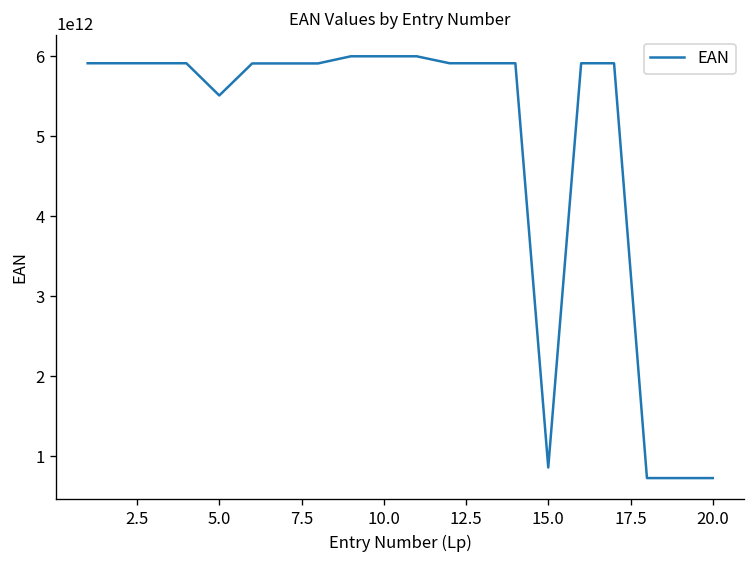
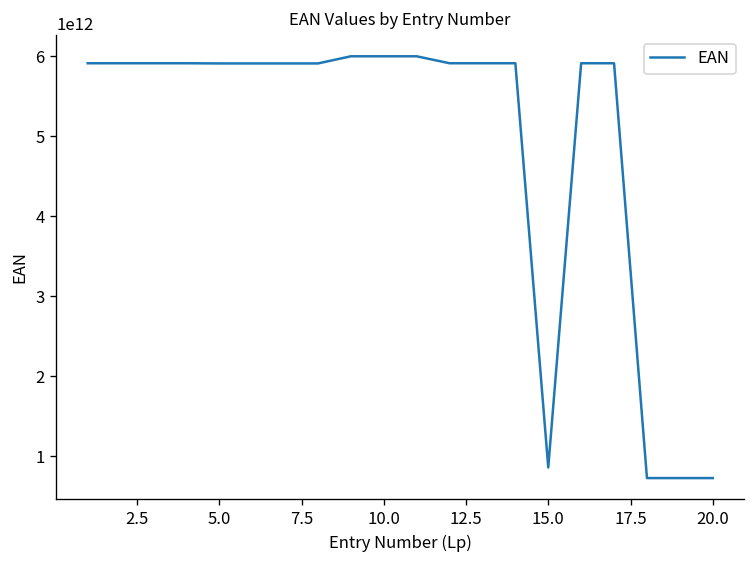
  {
-   "5.0": 5500000000000,
+   "5.0": 5900000000000,
    "10.0": 6000000000000,
    "15.0": 900000000000,
    "20.0": 700000000000
  }
